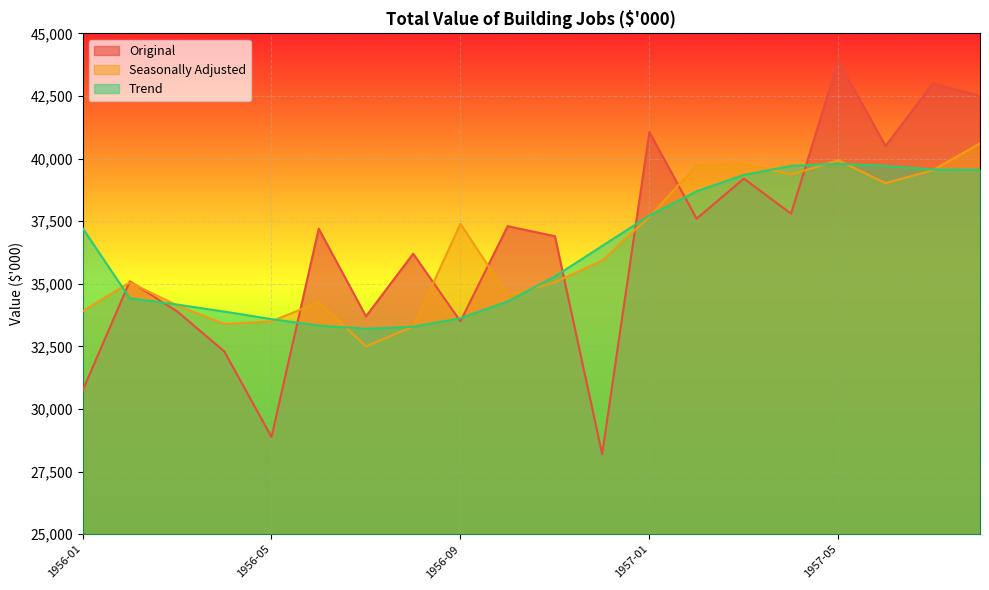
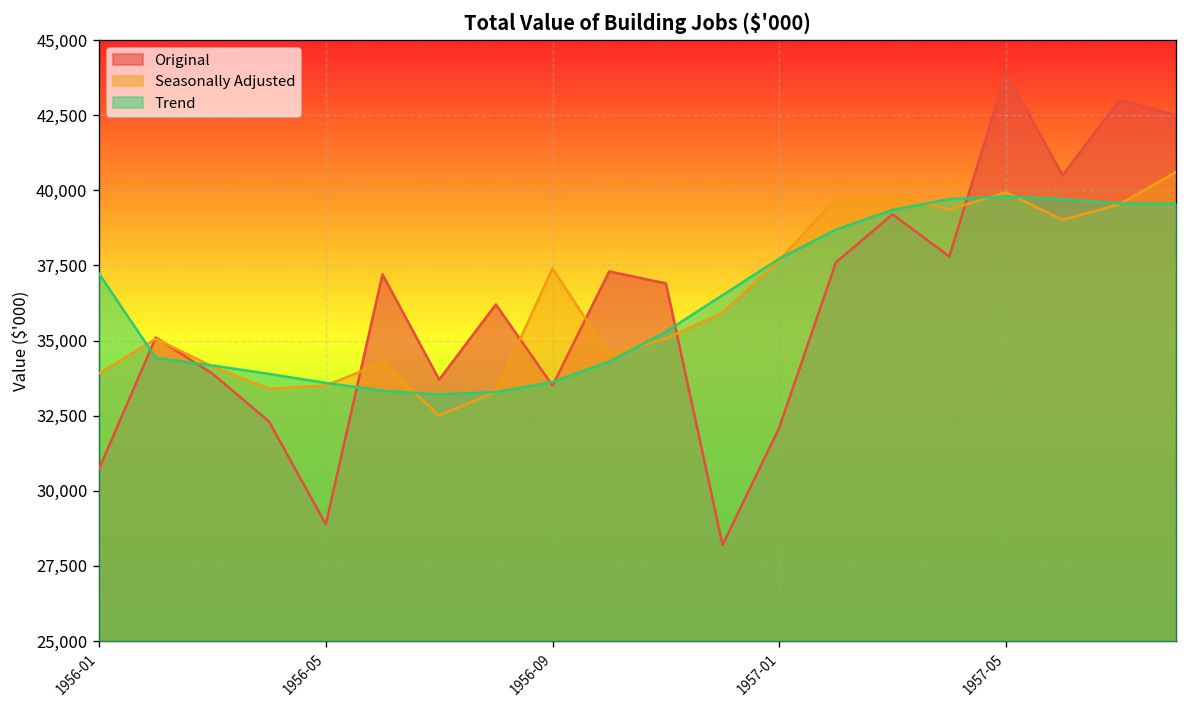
  {
    "Original": {
      "1956-01": "30,700",
      "1956-05": "28,900",
      "1956-09": "33,500",
-     "1957-01": "41,100",
+     "1957-01": "32,100",
      "1957-05": "43,900"
    },
    "Seasonally Adjusted": {
      "1956-01": "33,900",
      "1956-09": "37,400",
      "1957-05": "39,900"
    },
    "Trend": {
      "1956-01": "37,200",
      "1956-09": "33,600",
      "1957-05": "39,800"
    }
  }
